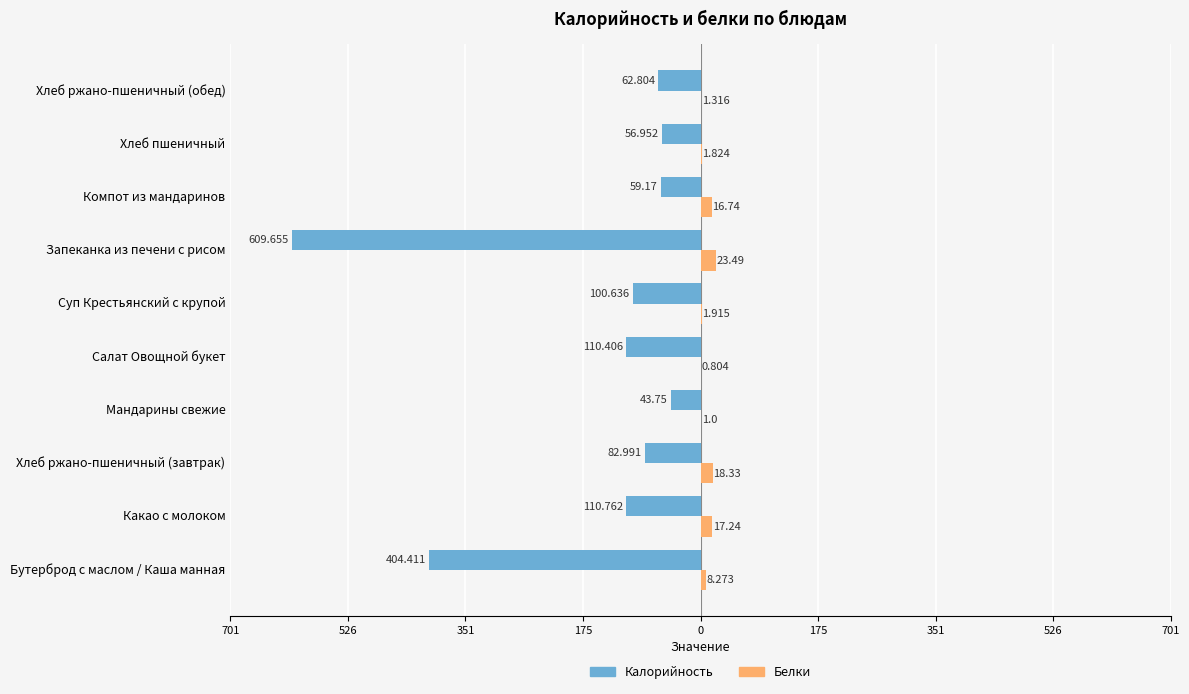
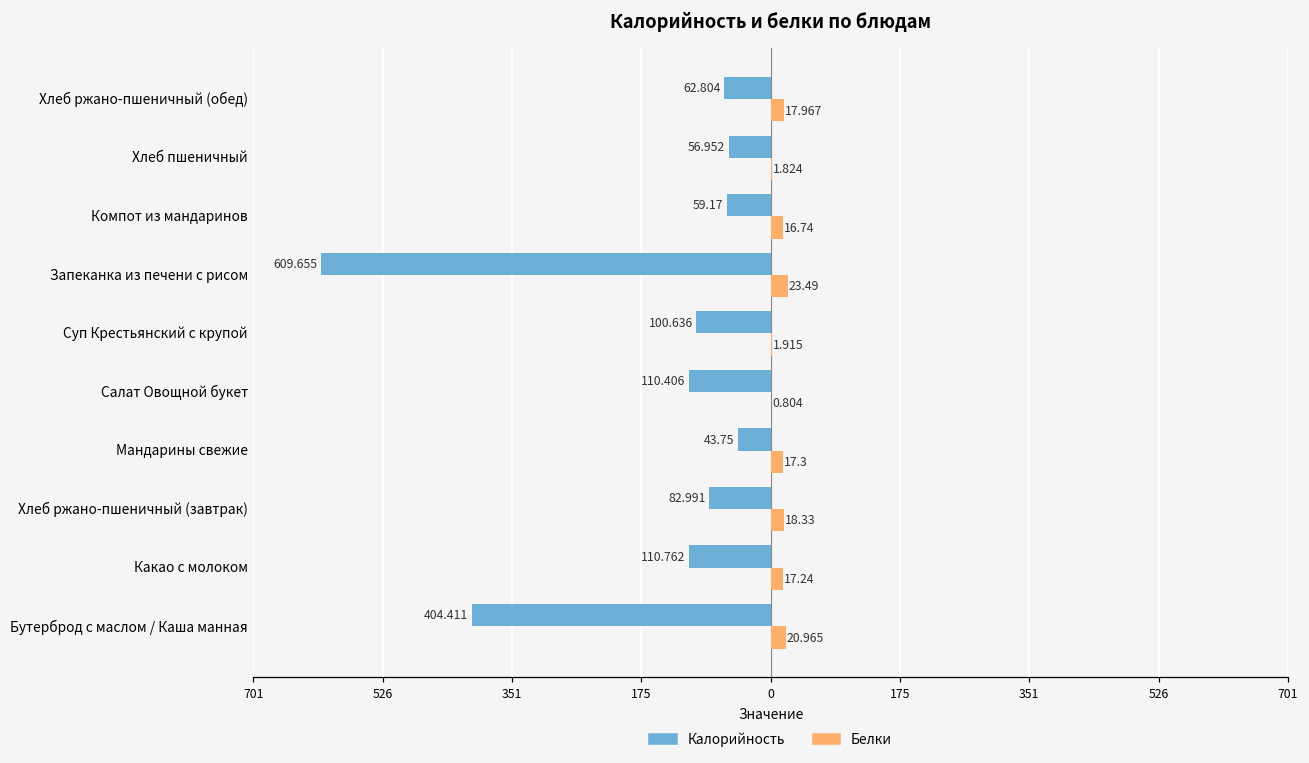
  {
    "Белки": {
-     "Хлеб ржано-пшеничный (обед)": 1.316,
+     "Хлеб ржано-пшеничный (обед)": 17.967,
      "Хлеб пшеничный": 1.824,
      "Компот из мандаринов": 16.74,
      "Запеканка из печени с рисом": 23.49,
      "Суп Крестьянский с крупой": 1.915,
      "Салат Овощной букет": 0.804,
-     "Мандарины свежие": 1.0,
+     "Мандарины свежие": 17.3,
      "Хлеб ржано-пшеничный (завтрак)": 18.33,
      "Какао с молоком": 17.24,
-     "Бутерброд с маслом / Каша манная": 8.273
+     "Бутерброд с маслом / Каша манная": 20.965
    }
  }
